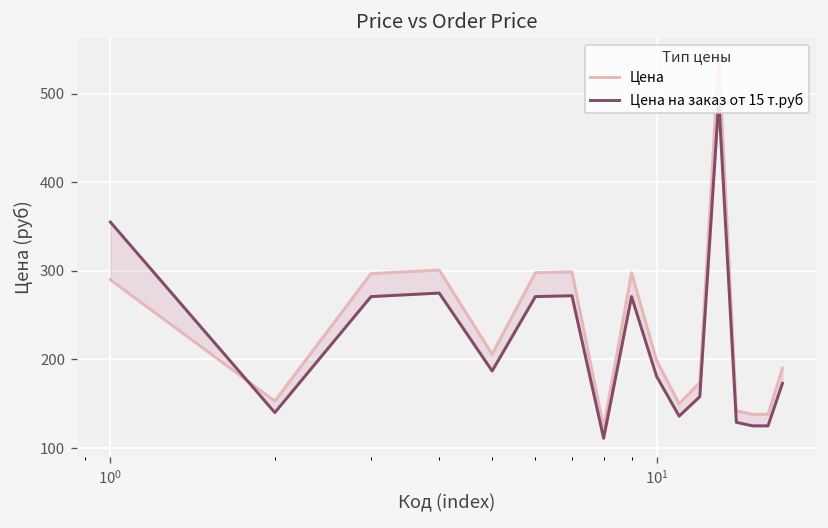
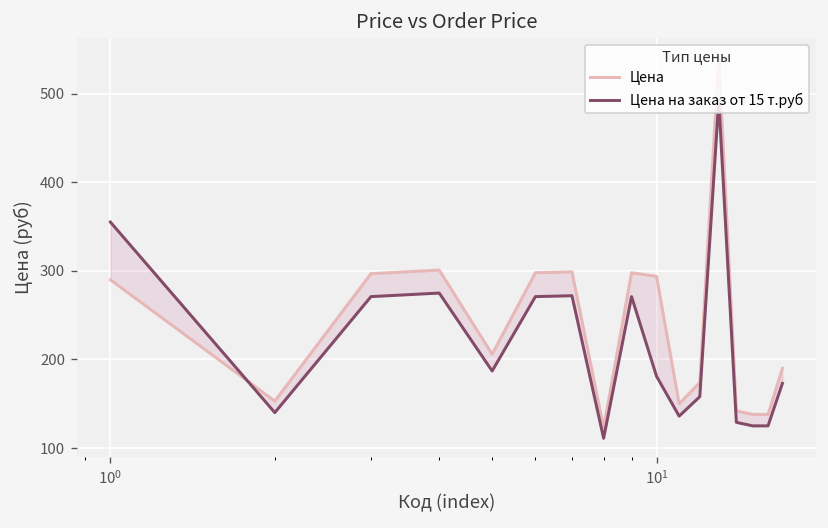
  {
    "Цена": {
      "10^0": 290,
-     "10^1": 200
+     "10^1": 290
    },
    "Цена на заказ от 15 т.руб": {
      "10^1": 180
    }
  }
